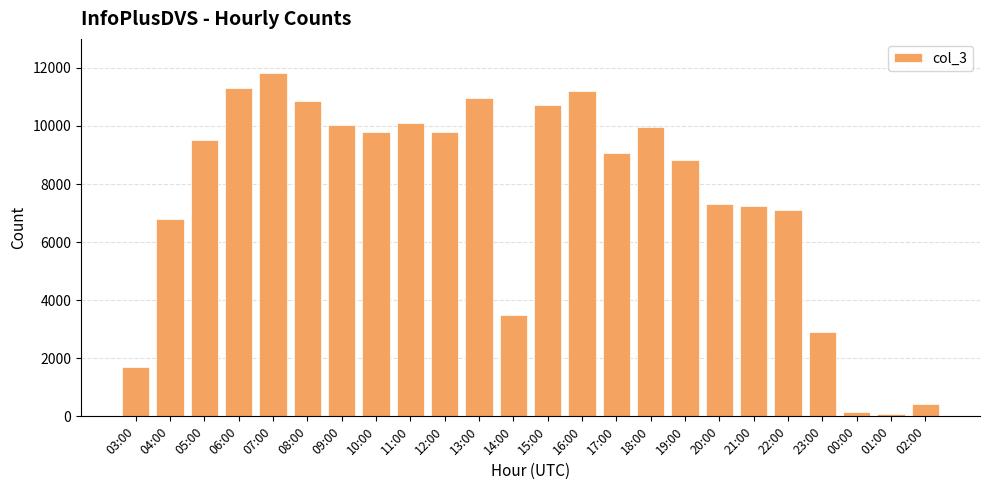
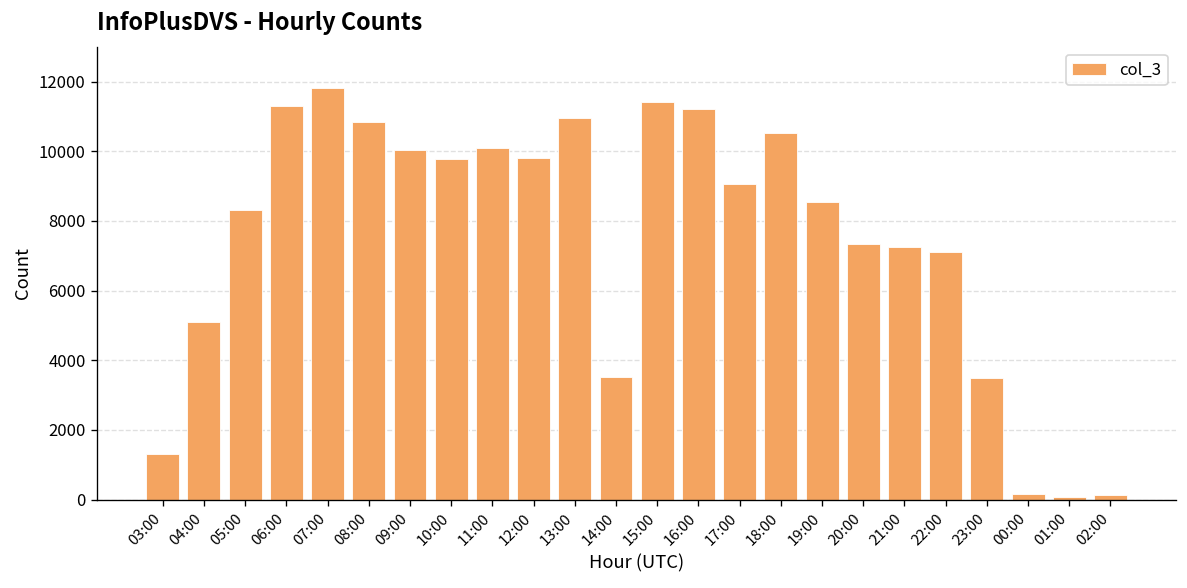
  {
-   "03:00": 1700,
-   "04:00": 6800,
-   "05:00": 9500,
+   "03:00": 1300,
+   "04:00": 5100,
+   "05:00": 8300,
    "06:00": 11300,
    "07:00": 11800,
    "08:00": 10800,
    "09:00": 10000,
    "10:00": 9800,
    "11:00": 10100,
    "12:00": 9800,
    "13:00": 11000,
    "14:00": 3500,
-   "15:00": 10700,
+   "15:00": 11400,
    "16:00": 11200,
    "17:00": 9100,
-   "18:00": 10000,
-   "19:00": 8800,
+   "18:00": 10500,
+   "19:00": 8500,
    "20:00": 7300,
    "21:00": 7300,
    "22:00": 7100,
-   "23:00": 2900,
+   "23:00": 3500,
    "00:00": 200,
-   "02:00": 400
+   "02:00": 100
  }
